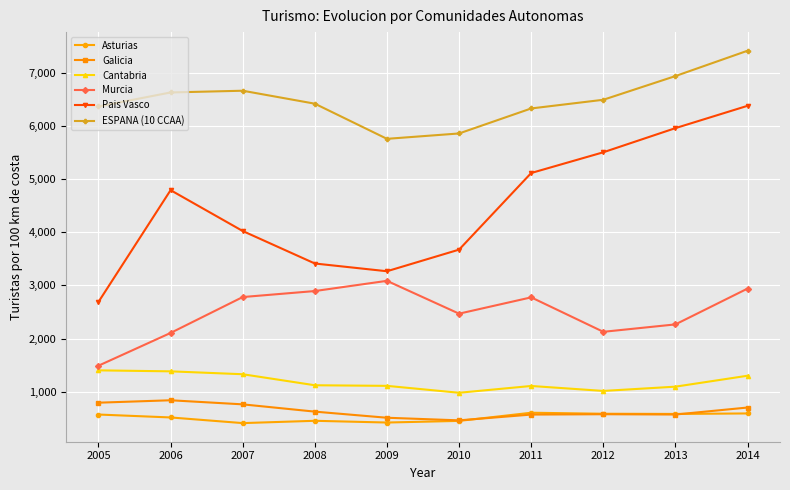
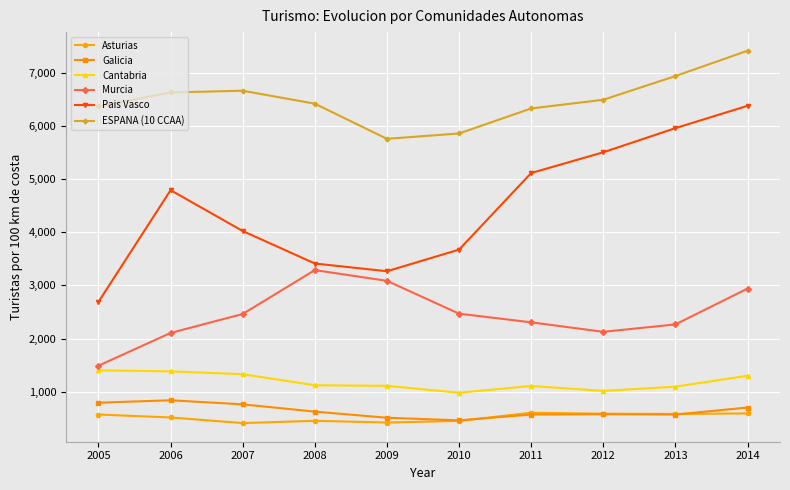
  {
    "Murcia": {
      "2005": "1,500",
      "2006": "2,100",
-     "2007": "2,800",
-     "2008": "2,900",
+     "2007": "2,500",
+     "2008": "3,300",
      "2009": "3,100",
      "2010": "2,500",
-     "2011": "2,800",
+     "2011": "2,300",
      "2012": "2,100",
      "2013": "2,300",
      "2014": "2,900"
    },
    "Pais Vasco": {
      "2005": "2,700",
      "2006": "4,800",
      "2007": "4,000",
      "2008": "3,400",
      "2009": "3,300",
      "2010": "3,700",
      "2011": "5,100",
      "2012": "5,500",
      "2013": "6,000",
      "2014": "6,400"
    }
  }
